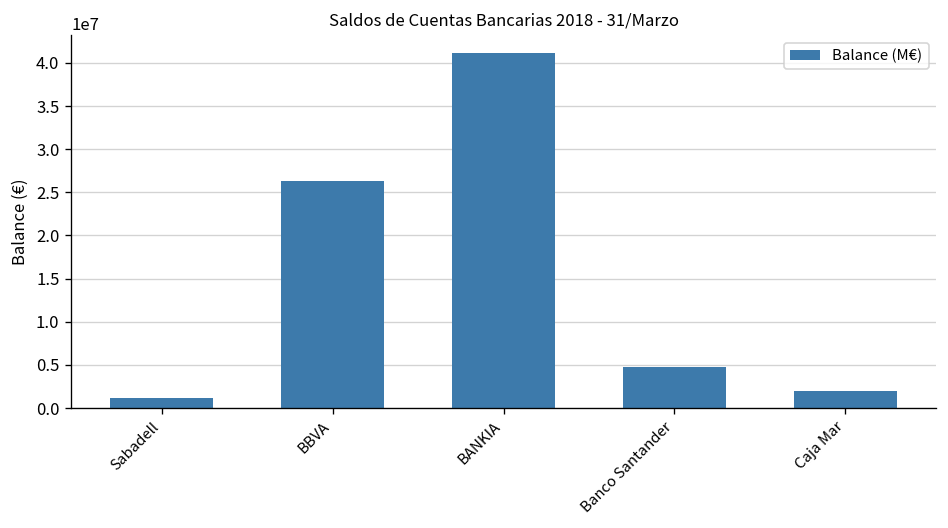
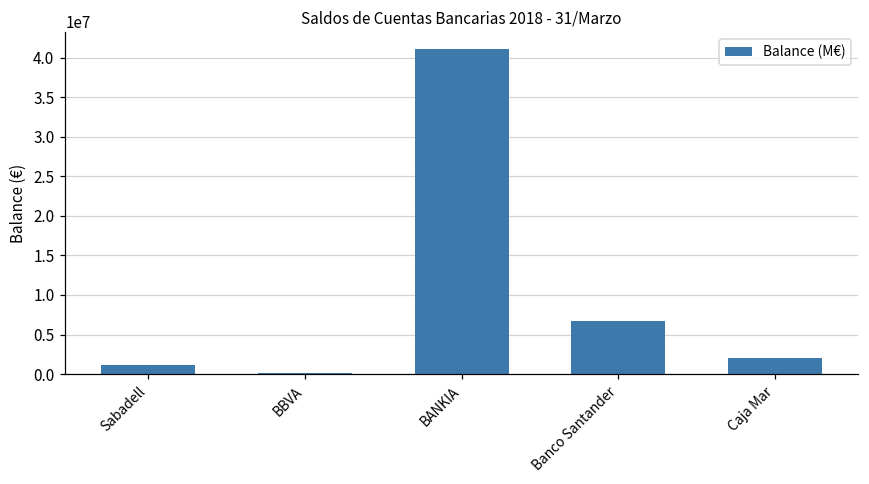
  {
    "Sabadell": 1000000,
-   "BBVA": 26000000,
+   "BBVA": 0,
    "BANKIA": 41000000,
-   "Banco Santander": 5000000,
+   "Banco Santander": 7000000,
    "Caja Mar": 2000000
  }
